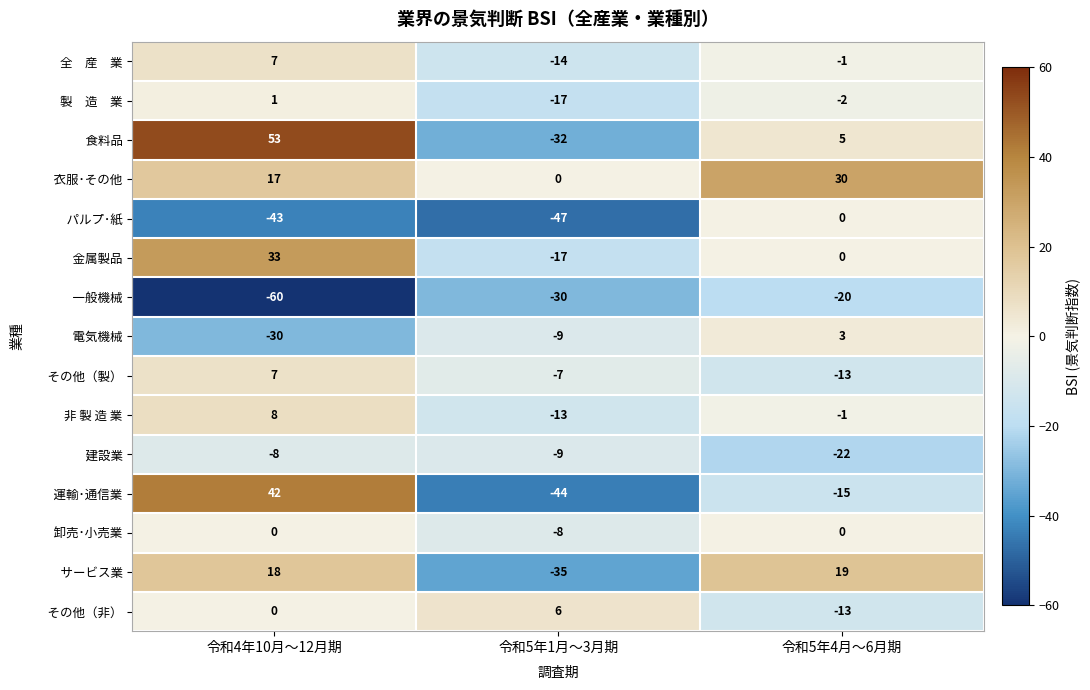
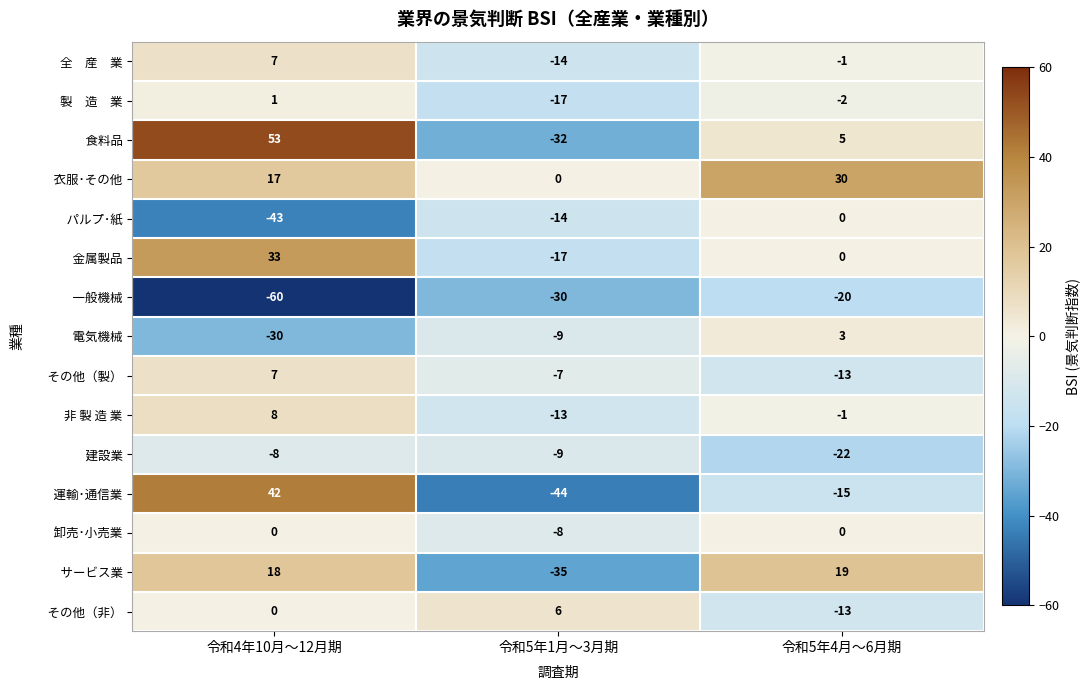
  {
    "全 産 業": {
      "令和4年10月～12月期": 7,
      "令和5年1月～3月期": -14,
      "令和5年4月～6月期": -1
    },
    "製 造 業": {
      "令和4年10月～12月期": 1,
      "令和5年1月～3月期": -17,
      "令和5年4月～6月期": -2
    },
    "食料品": {
      "令和4年10月～12月期": 53,
      "令和5年1月～3月期": -32,
      "令和5年4月～6月期": 5
    },
    "衣服･その他": {
      "令和4年10月～12月期": 17,
      "令和5年1月～3月期": 0,
      "令和5年4月～6月期": 30
    },
    "パルプ･紙": {
      "令和4年10月～12月期": -43,
-     "令和5年1月～3月期": -47,
+     "令和5年1月～3月期": -14,
      "令和5年4月～6月期": 0
    },
    "金属製品": {
      "令和4年10月～12月期": 33,
      "令和5年1月～3月期": -17,
      "令和5年4月～6月期": 0
    },
    "一般機械": {
      "令和4年10月～12月期": -60,
      "令和5年1月～3月期": -30,
      "令和5年4月～6月期": -20
    },
    "電気機械": {
      "令和4年10月～12月期": -30,
      "令和5年1月～3月期": -9,
      "令和5年4月～6月期": 3
    },
    "その他（製）": {
      "令和4年10月～12月期": 7,
      "令和5年1月～3月期": -7,
      "令和5年4月～6月期": -13
    },
    "非 製 造 業": {
      "令和4年10月～12月期": 8,
      "令和5年1月～3月期": -13,
      "令和5年4月～6月期": -1
    },
    "建設業": {
      "令和4年10月～12月期": -8,
      "令和5年1月～3月期": -9,
      "令和5年4月～6月期": -22
    },
    "運輸･通信業": {
      "令和4年10月～12月期": 42,
      "令和5年1月～3月期": -44,
      "令和5年4月～6月期": -15
    },
    "卸売･小売業": {
      "令和4年10月～12月期": 0,
      "令和5年1月～3月期": -8,
      "令和5年4月～6月期": 0
    },
    "サービス業": {
      "令和4年10月～12月期": 18,
      "令和5年1月～3月期": -35,
      "令和5年4月～6月期": 19
    },
    "その他（非）": {
      "令和4年10月～12月期": 0,
      "令和5年1月～3月期": 6,
      "令和5年4月～6月期": -13
    }
  }
